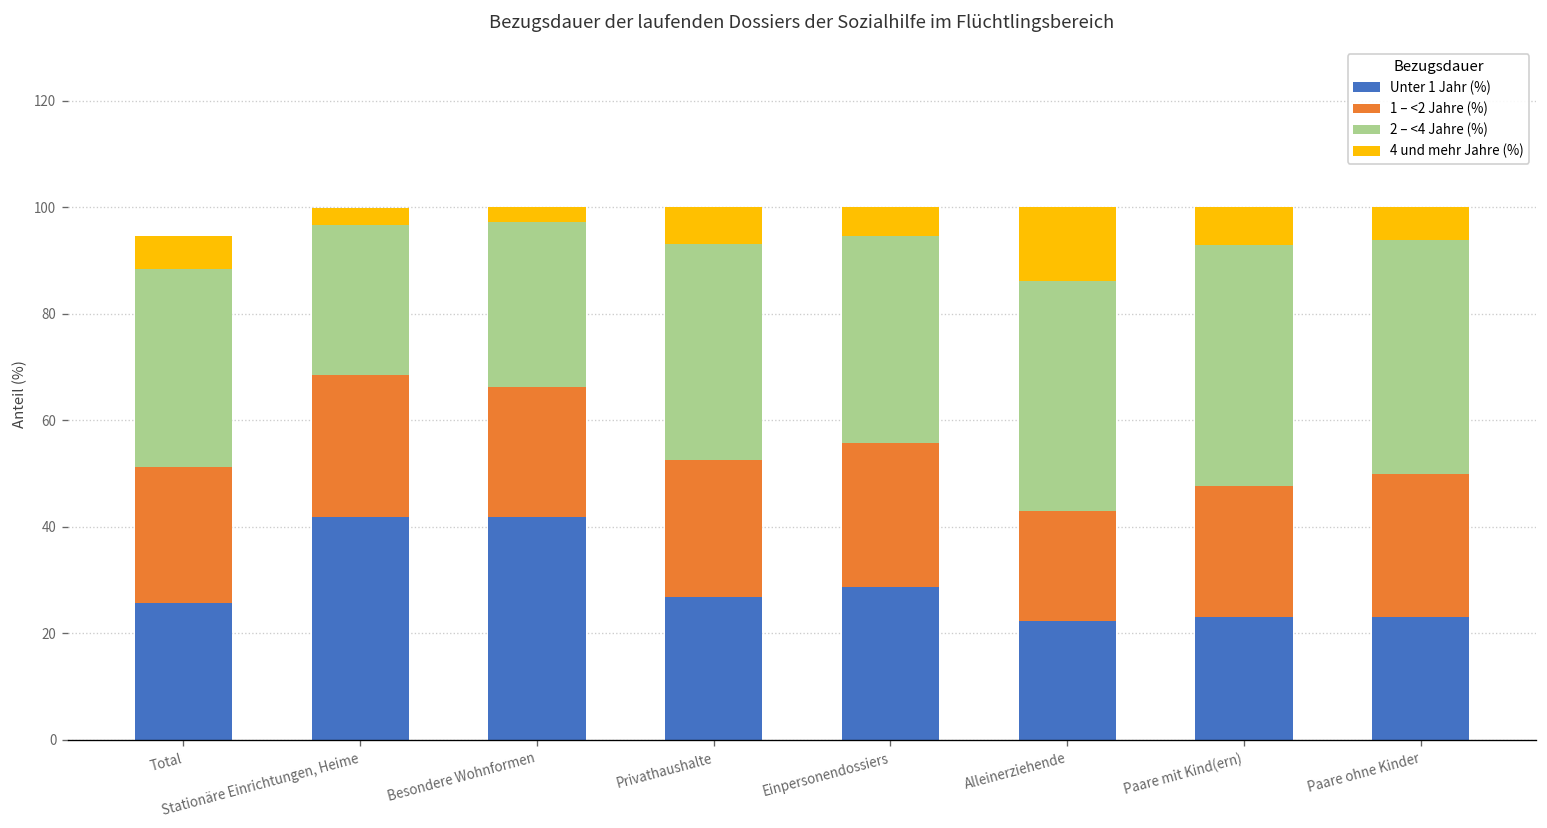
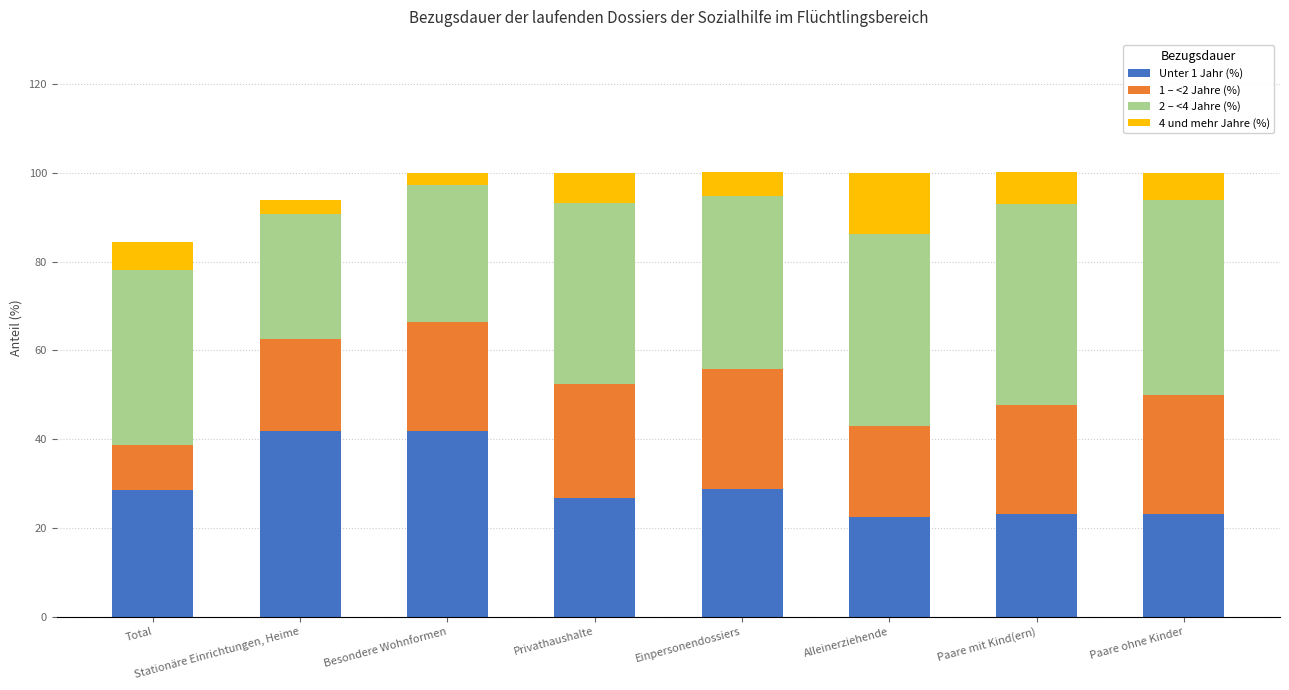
  {
    "Unter 1 Jahr (%)": {
-     "Total": 26,
+     "Total": 29,
      "Stationäre Einrichtungen, Heime": 42,
      "Besondere Wohnformen": 42,
      "Privathaushalte": 27,
      "Einpersonendossiers": 29,
      "Alleinerziehende": 22,
      "Paare mit Kind(ern)": 23,
      "Paare ohne Kinder": 23
    },
    "1 – <2 Jahre (%)": {
-     "Total": 26,
-     "Stationäre Einrichtungen, Heime": 27,
+     "Total": 10,
+     "Stationäre Einrichtungen, Heime": 21,
      "Besondere Wohnformen": 25,
      "Privathaushalte": 26,
      "Einpersonendossiers": 27,
      "Alleinerziehende": 21,
      "Paare mit Kind(ern)": 25,
      "Paare ohne Kinder": 27
    },
    "2 – <4 Jahre (%)": {
-     "Total": 37,
+     "Total": 39,
      "Stationäre Einrichtungen, Heime": 28,
      "Besondere Wohnformen": 31,
      "Privathaushalte": 41,
      "Einpersonendossiers": 39,
      "Alleinerziehende": 43,
      "Paare mit Kind(ern)": 45,
      "Paare ohne Kinder": 44
    },
    "4 und mehr Jahre (%)": {
      "Total": 6,
      "Stationäre Einrichtungen, Heime": 3,
      "Besondere Wohnformen": 3,
      "Privathaushalte": 7,
      "Einpersonendossiers": 5,
      "Alleinerziehende": 14,
      "Paare mit Kind(ern)": 7,
      "Paare ohne Kinder": 6
    }
  }
